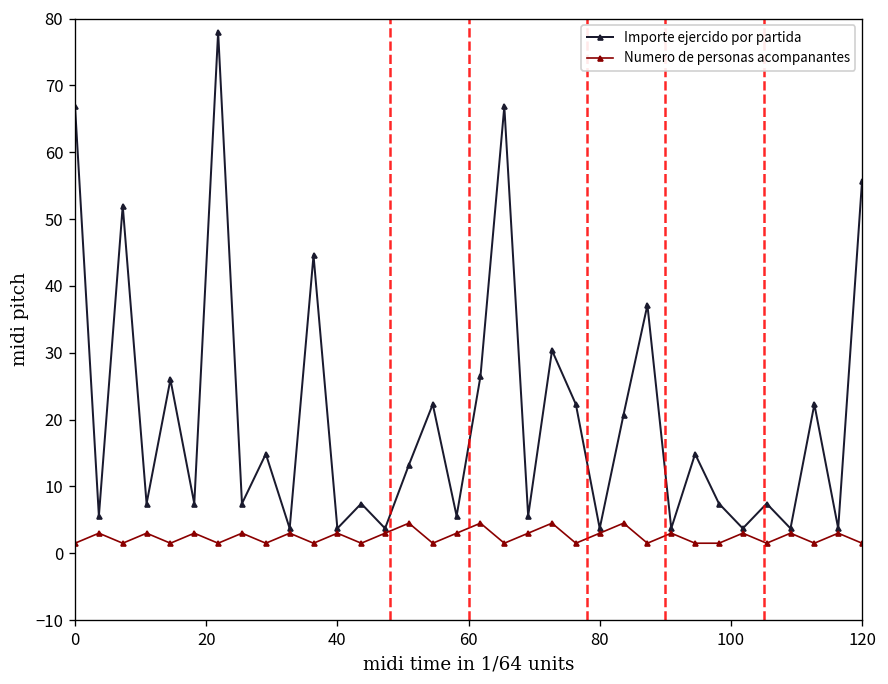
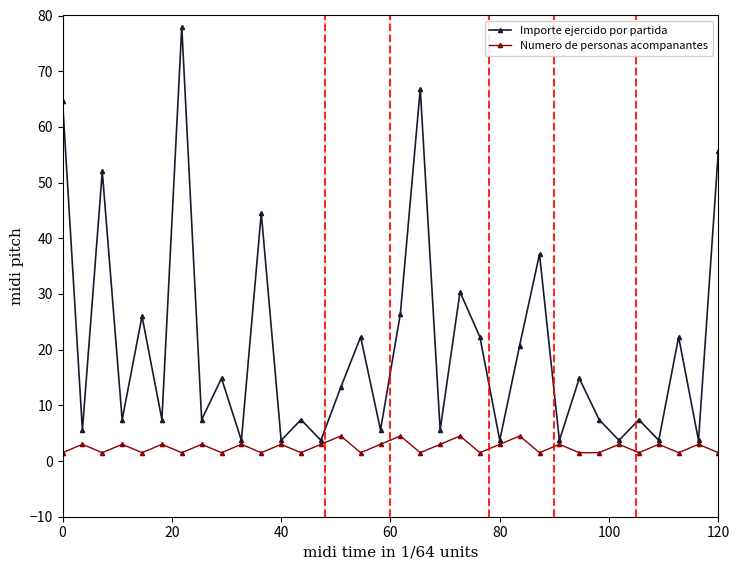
  {
    "Importe ejercido por partida": {
-     "0": 67,
+     "0": 65,
      "40": 4,
      "80": 4,
      "120": 56
    },
    "Numero de personas acompanantes": {
      "0": 2,
      "40": 3,
      "80": 3,
      "120": 2
    }
  }
